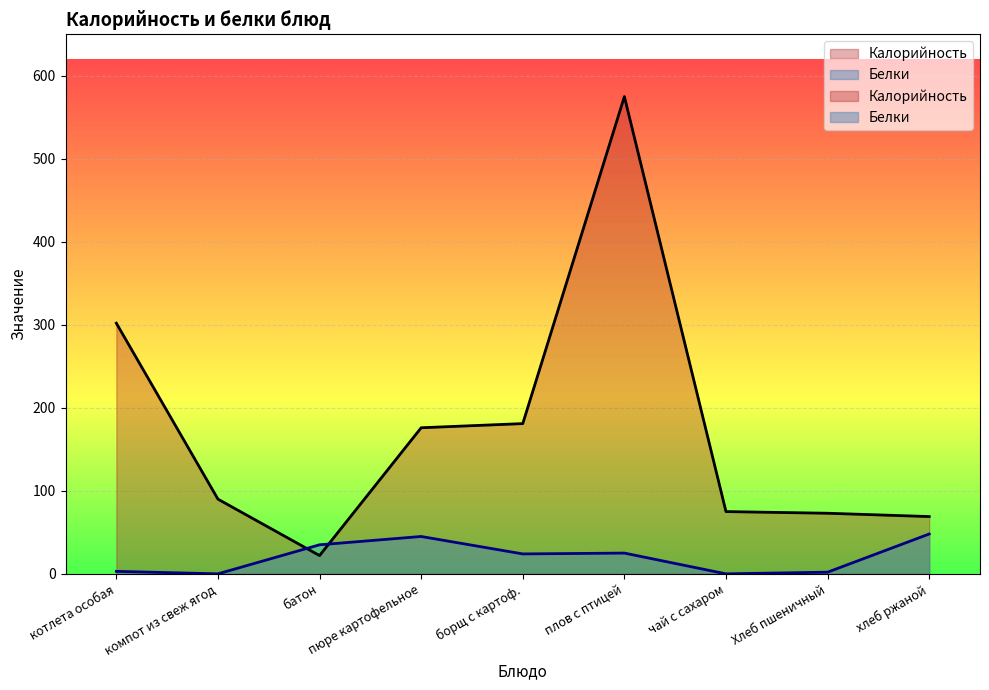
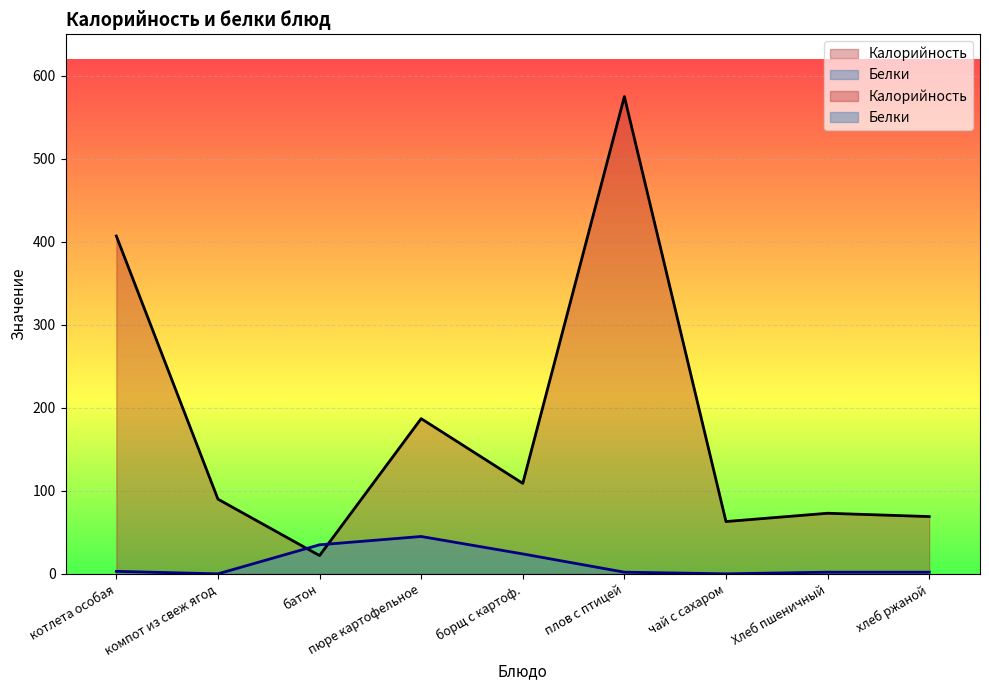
  {
    "Калорийность": {
-     "котлета особая": 300,
+     "котлета особая": 410,
      "компот из свеж ягод": 90,
      "батон": 20,
-     "пюре картофельное": 180,
-     "борщ с картоф.": 180,
+     "пюре картофельное": 190,
+     "борщ с картоф.": 110,
      "плов с птицей": 580,
-     "чай с сахаром": 80,
+     "чай с сахаром": 60,
      "Хлеб пшеничный": 70,
      "хлеб ржаной": 70
    },
    "Белки": {
      "котлета особая": 0,
      "компот из свеж ягод": 0,
      "батон": 40,
      "пюре картофельное": 50,
      "борщ с картоф.": 20,
-     "плов с птицей": 30,
+     "плов с птицей": 0,
      "чай с сахаром": 0,
      "Хлеб пшеничный": 0,
-     "хлеб ржаной": 50
+     "хлеб ржаной": 0
    }
  }
